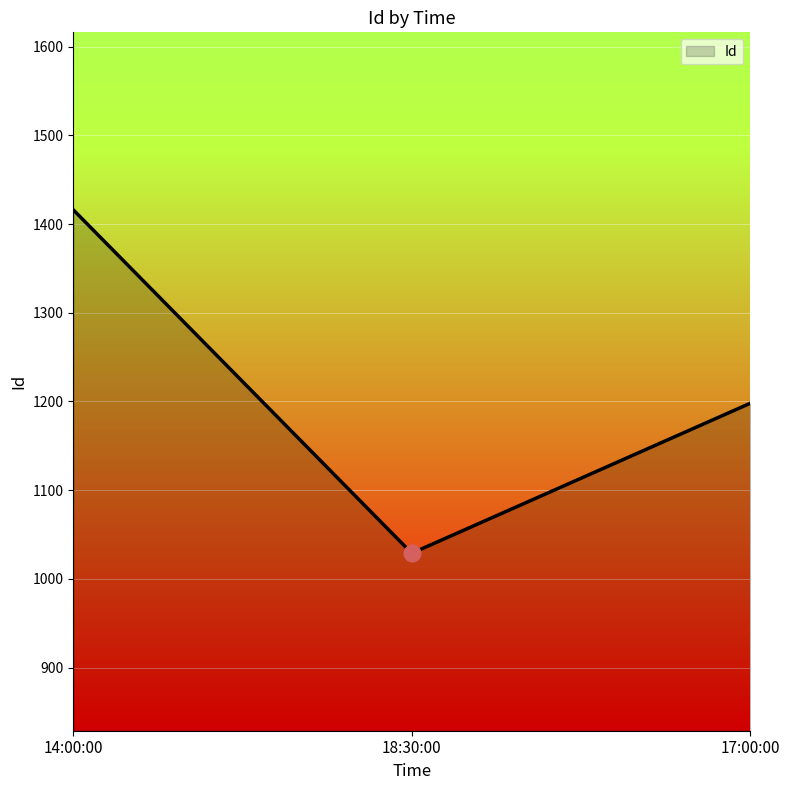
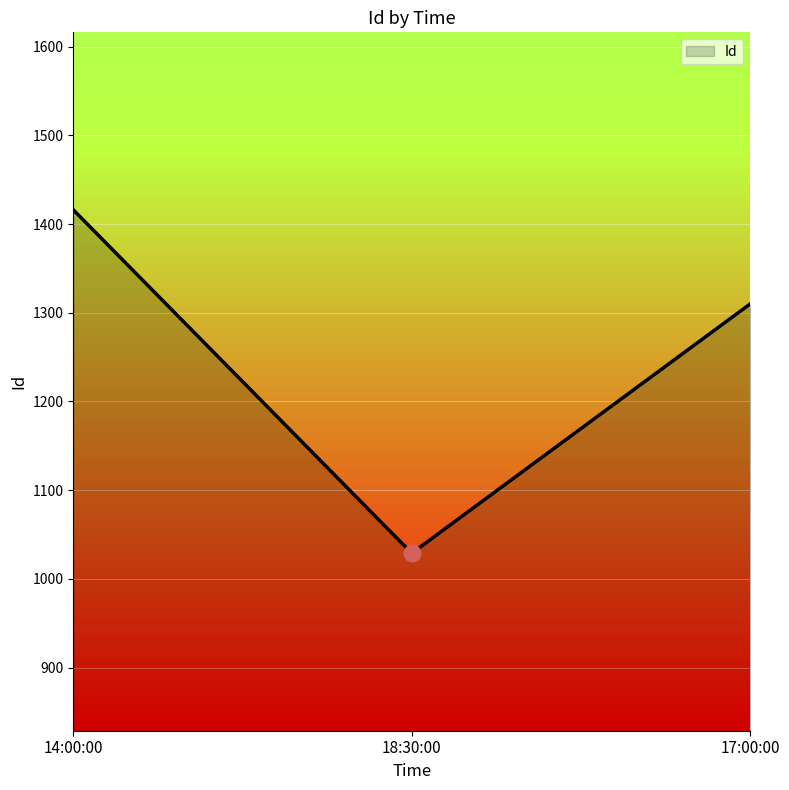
  {
    "Id": {
      "14:00:00": 1420,
-     "17:00:00": 1200
+     "17:00:00": 1310
    }
  }
